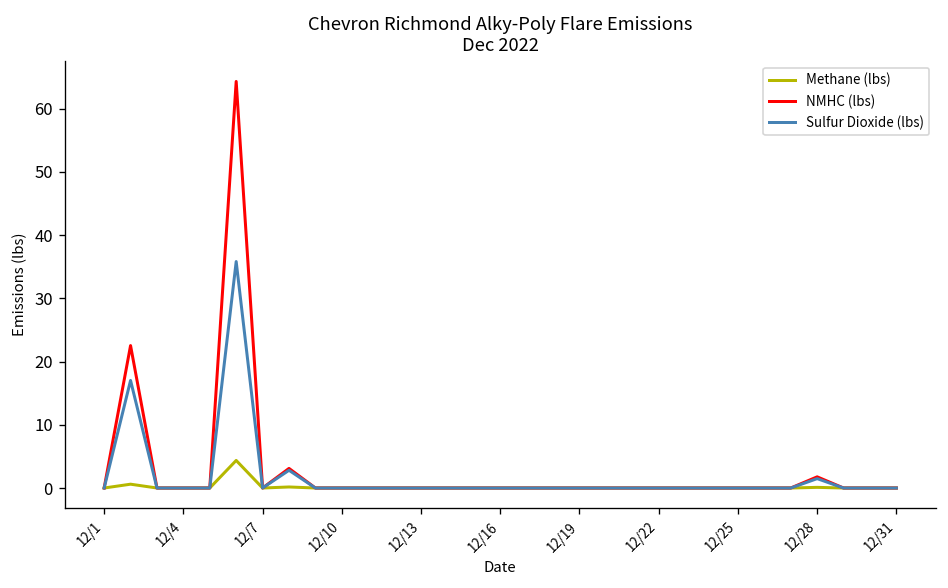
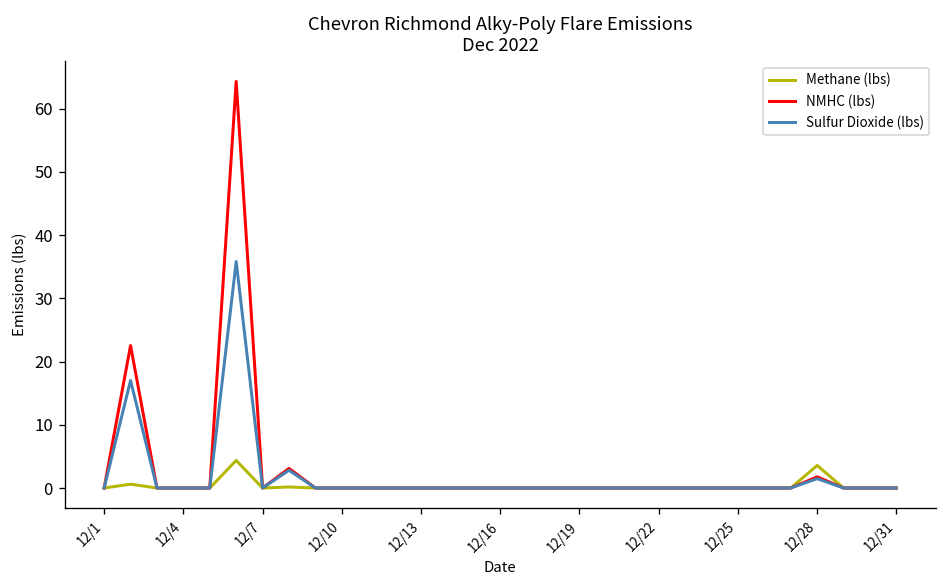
  {
    "Methane (lbs)": {
-     "12/28": 0
+     "12/28": 4
    }
  }
